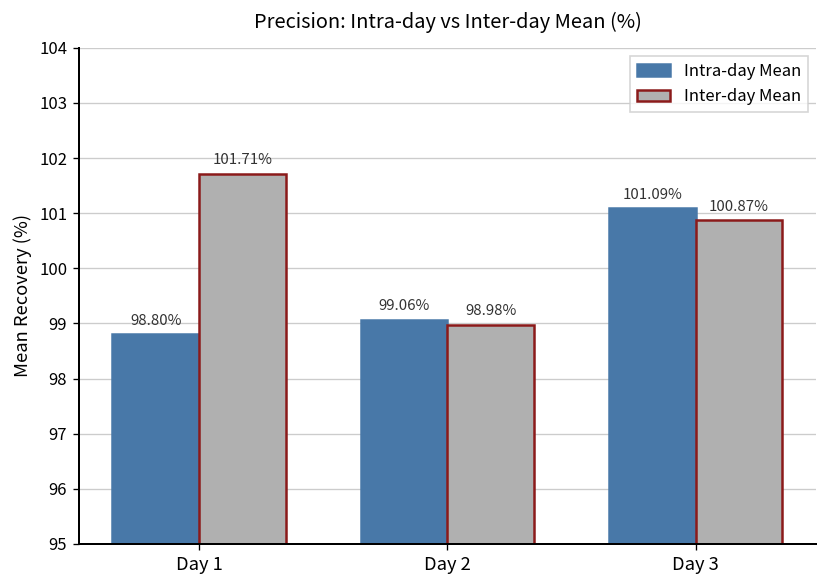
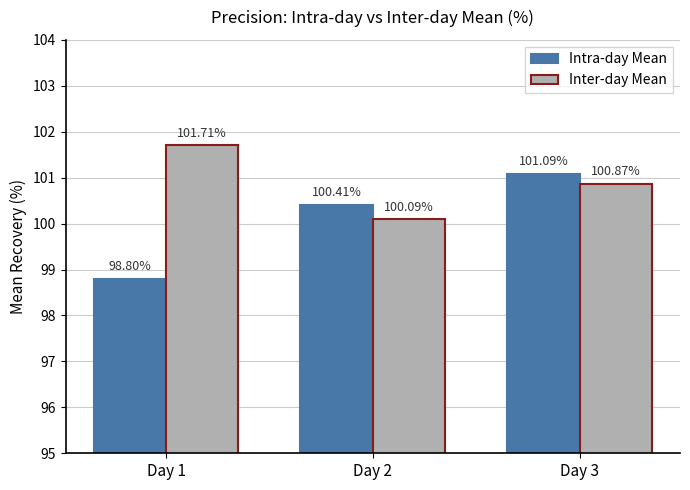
  {
    "Intra-day Mean": {
      "Day 1": "98.80%",
-     "Day 2": "99.06%",
+     "Day 2": "100.41%",
      "Day 3": "101.09%"
    },
    "Inter-day Mean": {
      "Day 1": "101.71%",
-     "Day 2": "98.98%",
+     "Day 2": "100.09%",
      "Day 3": "100.87%"
    }
  }
